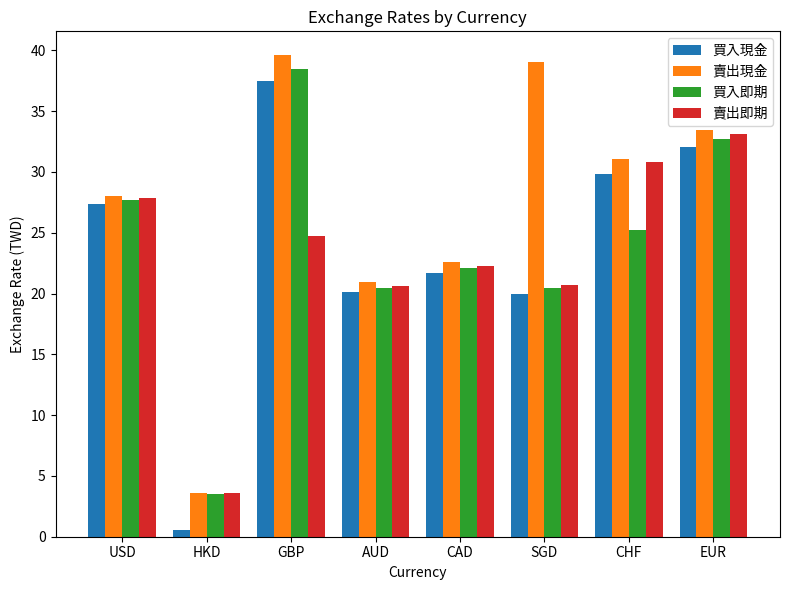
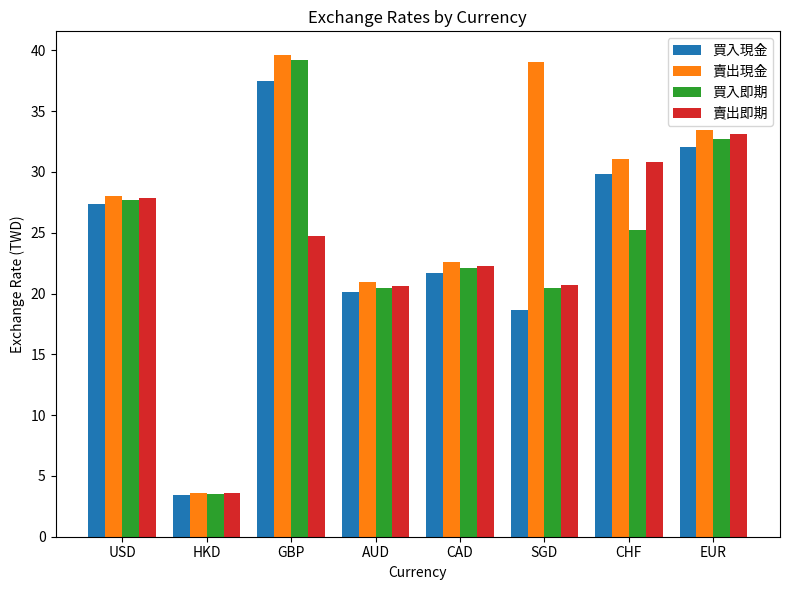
  {
    "買入現金": {
      "USD": 27.4,
-     "HKD": 0.5,
+     "HKD": 3.4,
      "GBP": 37.5,
      "AUD": 20.2,
      "CAD": 21.7,
-     "SGD": 20.0,
+     "SGD": 18.7,
      "CHF": 29.9,
      "EUR": 32.1
    },
    "賣出現金": {
      "USD": 28.0,
      "HKD": 3.6,
      "GBP": 39.6,
      "AUD": 20.9,
      "CAD": 22.6,
      "SGD": 39.0,
      "CHF": 31.1,
      "EUR": 33.4
    },
    "買入即期": {
      "USD": 27.7,
      "HKD": 3.5,
-     "GBP": 38.5,
+     "GBP": 39.2,
      "AUD": 20.5,
      "CAD": 22.1,
      "SGD": 20.5,
      "CHF": 25.3,
      "EUR": 32.7
    },
    "賣出即期": {
      "USD": 27.8,
      "HKD": 3.6,
      "GBP": 24.7,
      "AUD": 20.7,
      "CAD": 22.3,
      "SGD": 20.7,
      "CHF": 30.8,
      "EUR": 33.1
    }
  }
